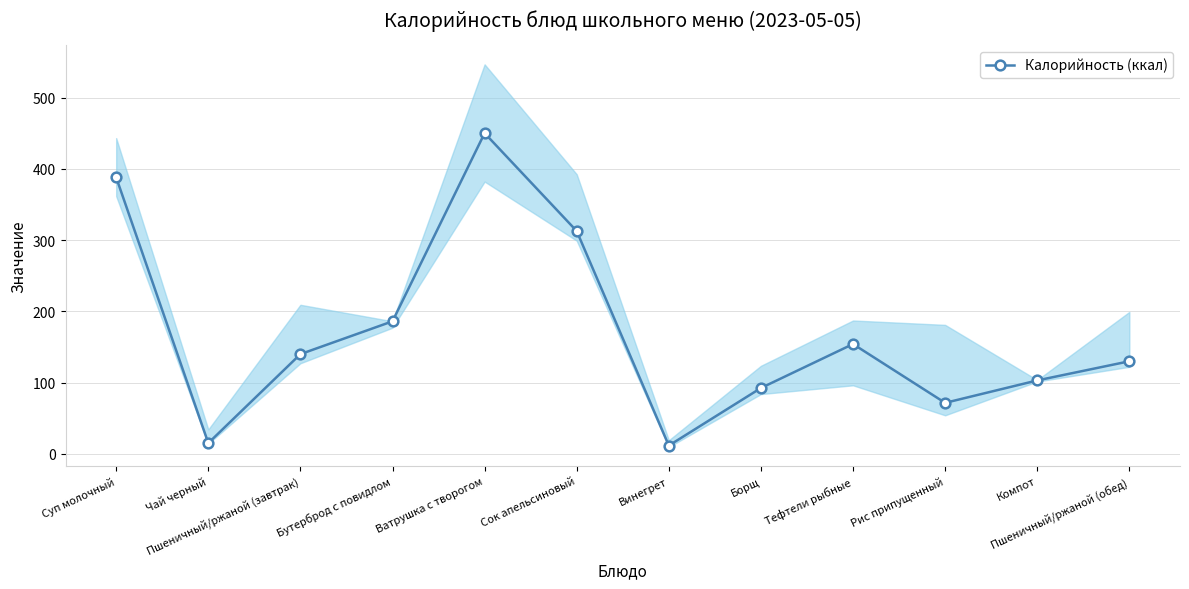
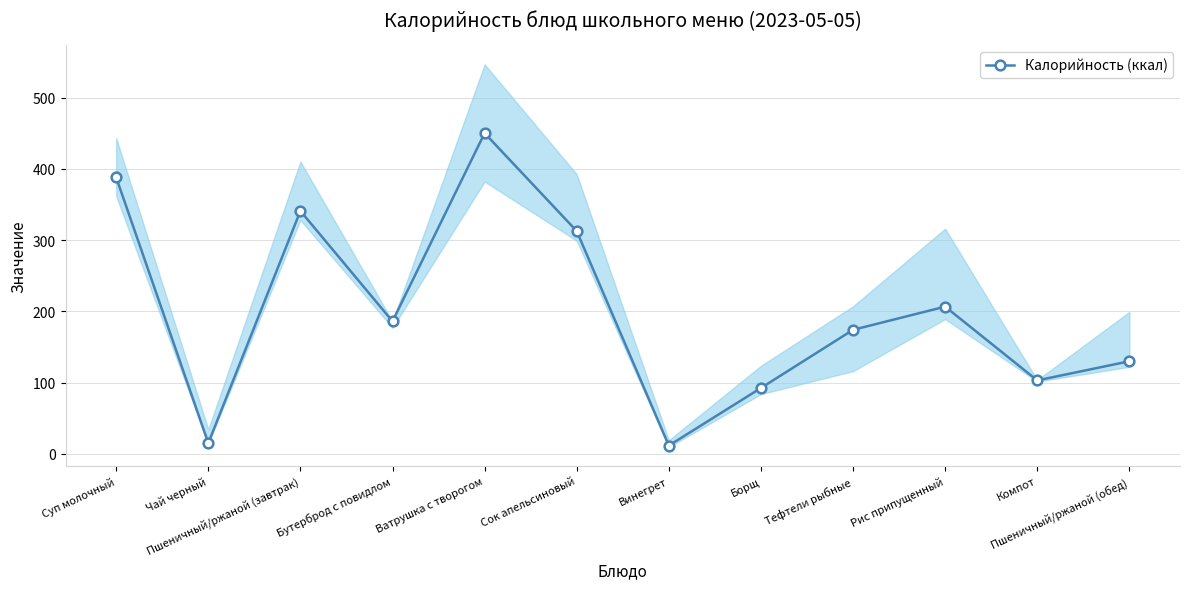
  {
    "Калорийность (ккал)": {
      "Суп молочный": 390,
      "Чай черный": 20,
-     "Пшеничный/ржаной (завтрак)": 140,
+     "Пшеничный/ржаной (завтрак)": 340,
      "Ватрушка с творогом": 450,
      "Сок апельсиновый": 310,
      "Винегрет": 10,
      "Борщ": 90,
-     "Тефтели рыбные": 150,
-     "Рис припущенный": 70,
+     "Тефтели рыбные": 170,
+     "Рис припущенный": 210,
      "Пшеничный/ржаной (обед)": 130
    }
  }
